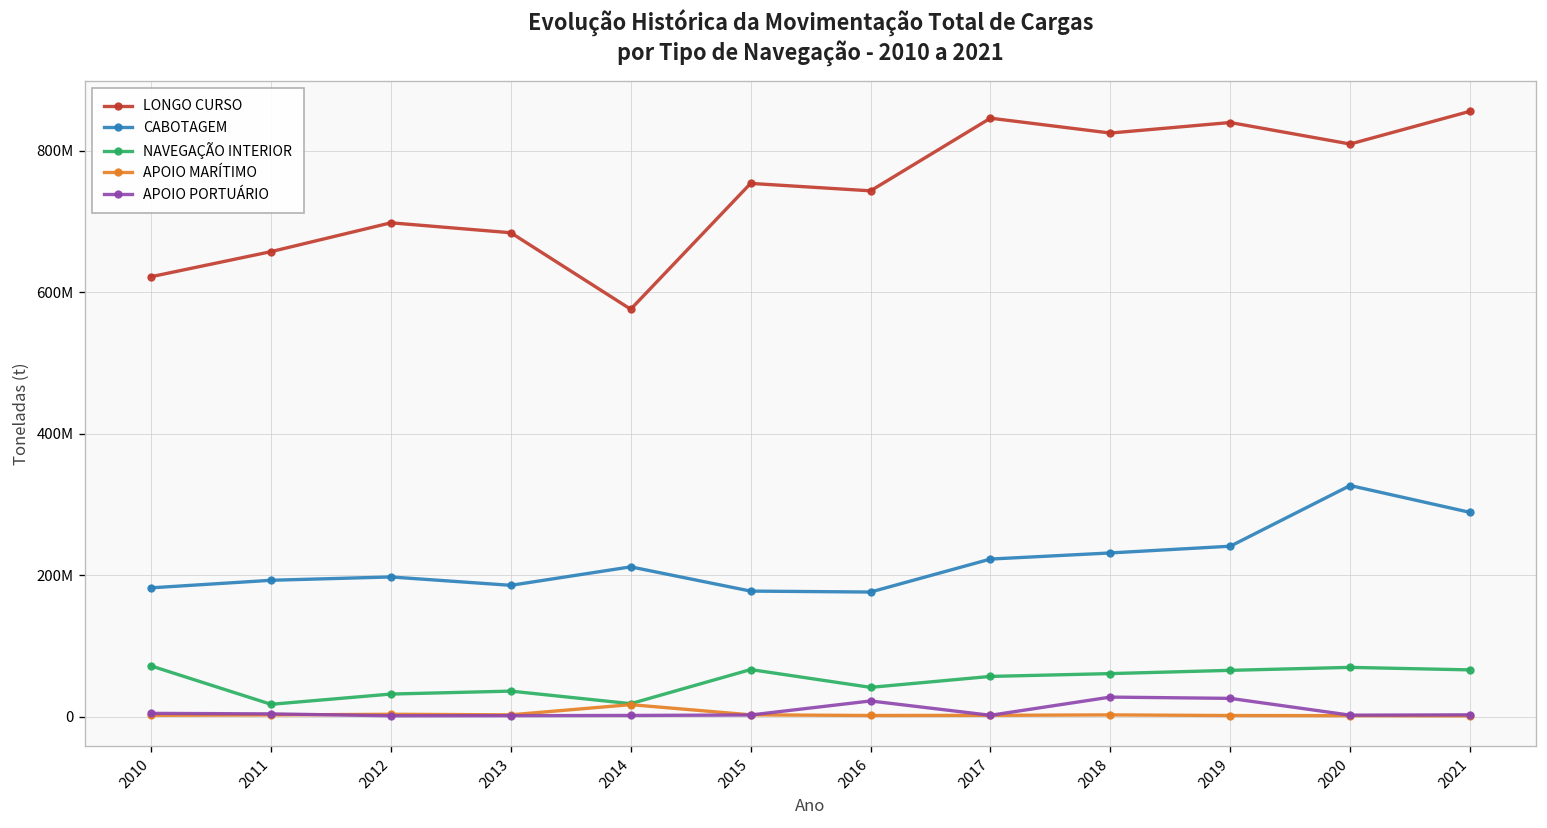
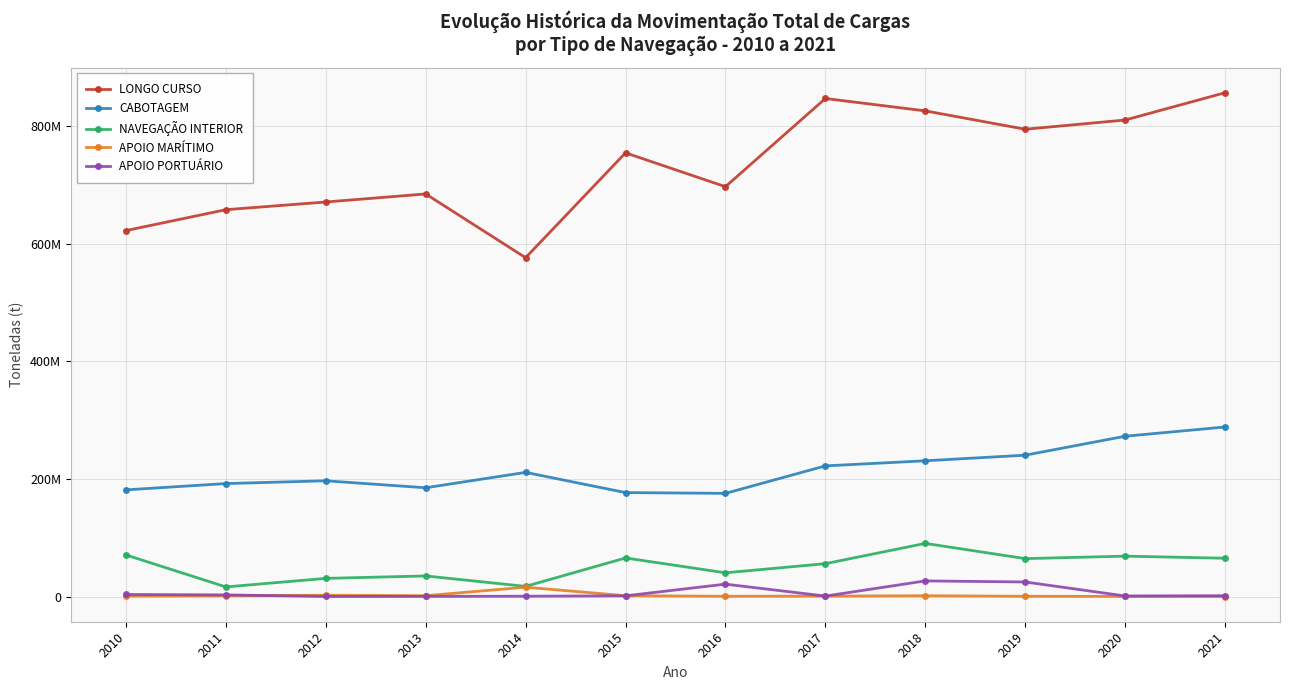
  {
    "LONGO CURSO": {
      "2010": 620000000,
      "2011": 660000000,
-     "2012": 700000000,
+     "2012": 670000000,
      "2013": 680000000,
      "2014": 580000000,
      "2015": 750000000,
-     "2016": 740000000,
+     "2016": 700000000,
      "2017": 850000000,
      "2018": 830000000,
-     "2019": 840000000,
+     "2019": 790000000,
      "2020": 810000000,
      "2021": 860000000
    },
    "CABOTAGEM": {
      "2010": 180000000,
      "2011": 190000000,
      "2012": 200000000,
      "2013": 190000000,
      "2014": 210000000,
      "2015": 180000000,
      "2016": 180000000,
      "2017": 220000000,
      "2018": 230000000,
      "2019": 240000000,
-     "2020": 330000000,
+     "2020": 270000000,
      "2021": 290000000
    },
    "NAVEGAÇÃO INTERIOR": {
      "2010": 70000000,
      "2011": 20000000,
      "2012": 30000000,
      "2013": 40000000,
      "2015": 70000000,
      "2016": 40000000,
      "2017": 60000000,
-     "2018": 60000000,
+     "2018": 90000000,
      "2019": 70000000,
      "2020": 70000000,
      "2021": 70000000
    },
    "APOIO MARÍTIMO": {
      "2016": 0,
      "2018": 0,
      "2019": 0
    },
    "APOIO PORTUÁRIO": {
      "2014": 0,
      "2016": 20000000,
      "2018": 30000000,
      "2019": 30000000
    }
  }
